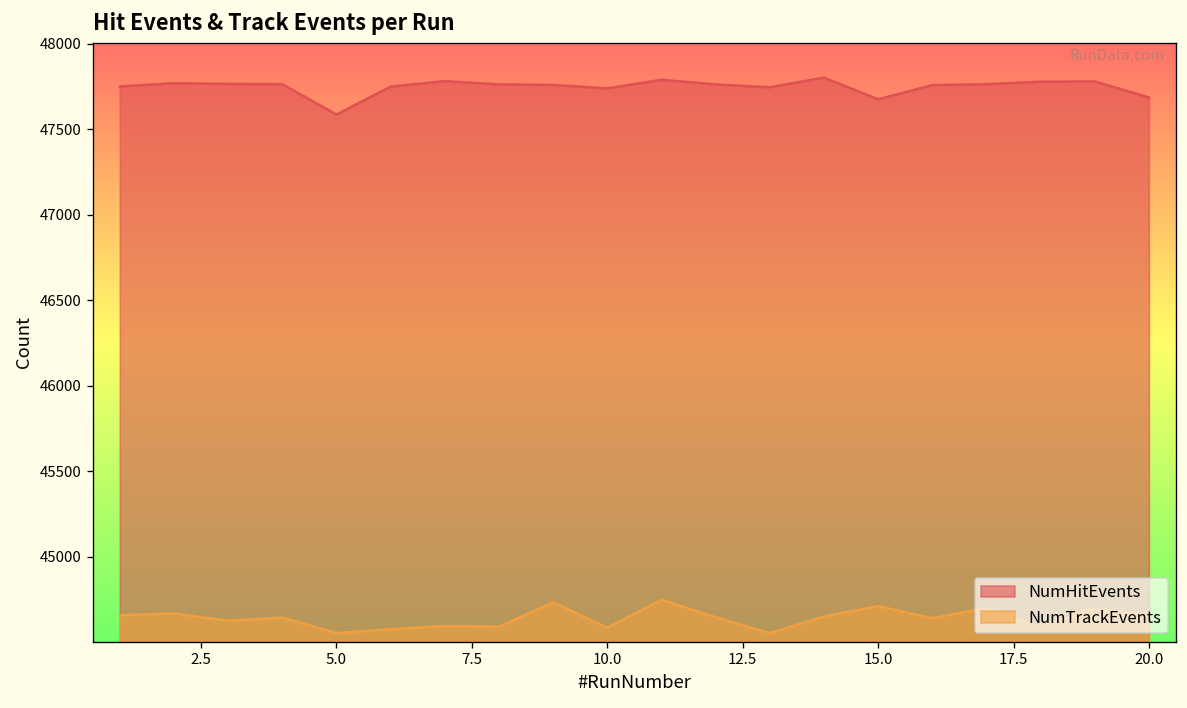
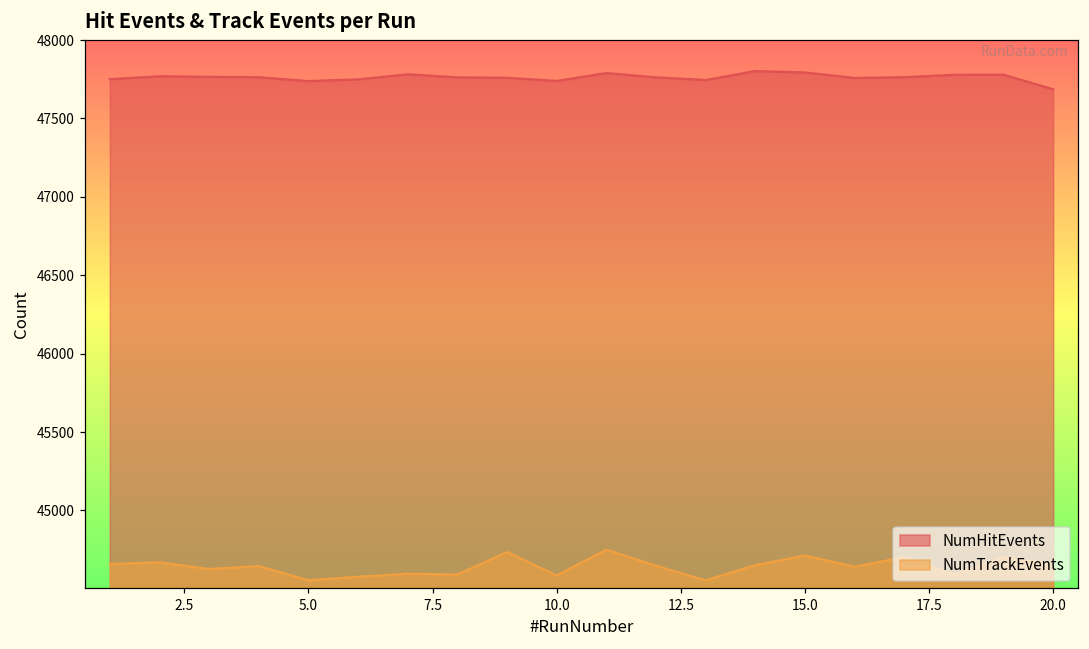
  {
    "NumHitEvents": {
-     "5.0": 47590,
+     "5.0": 47740,
      "10.0": 47740,
-     "15.0": 47680,
+     "15.0": 47790,
      "20.0": 47690
    },
    "NumTrackEvents": {
      "5.0": 44550,
      "10.0": 44590,
      "15.0": 44710
    }
  }
